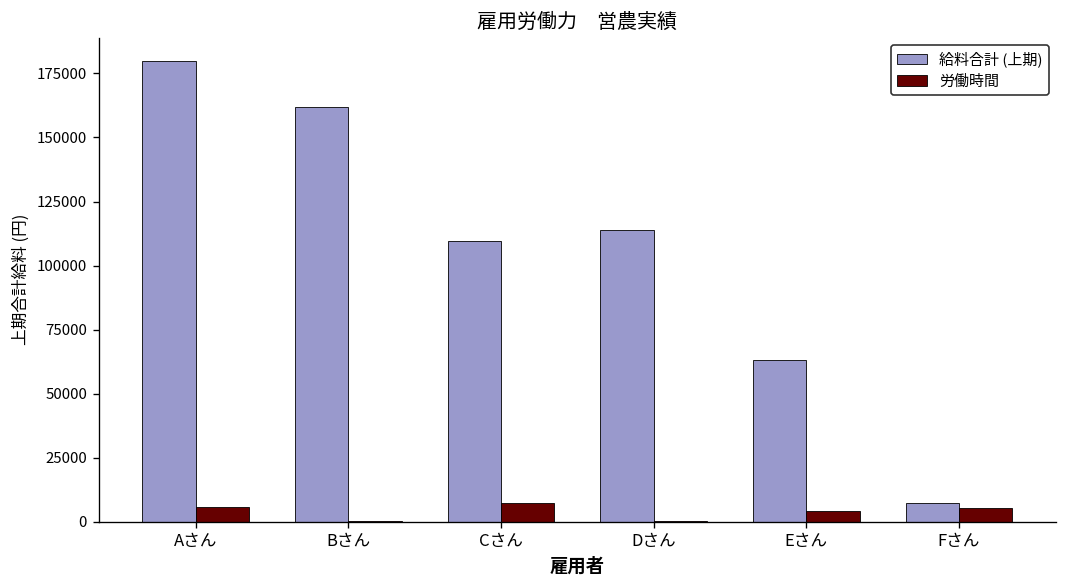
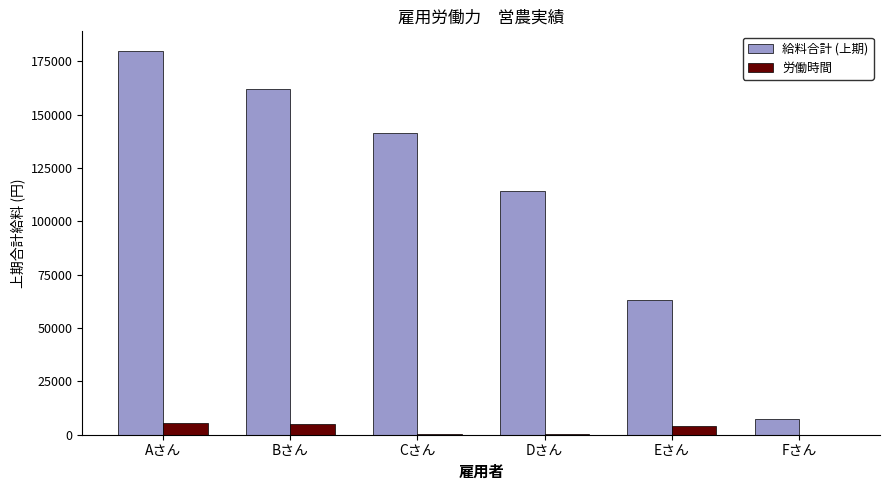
  {
    "給料合計 (上期)": {
      "Aさん": 180000,
      "Bさん": 162000,
-     "Cさん": 110000,
+     "Cさん": 141000,
      "Dさん": 114000,
      "Eさん": 63000,
      "Fさん": 7000
    },
    "労働時間": {
      "Aさん": 6000,
-     "Bさん": 0,
-     "Cさん": 7000,
+     "Bさん": 5000,
+     "Cさん": 0,
      "Eさん": 4000,
-     "Fさん": 5000
+     "Fさん": 0
    }
  }
